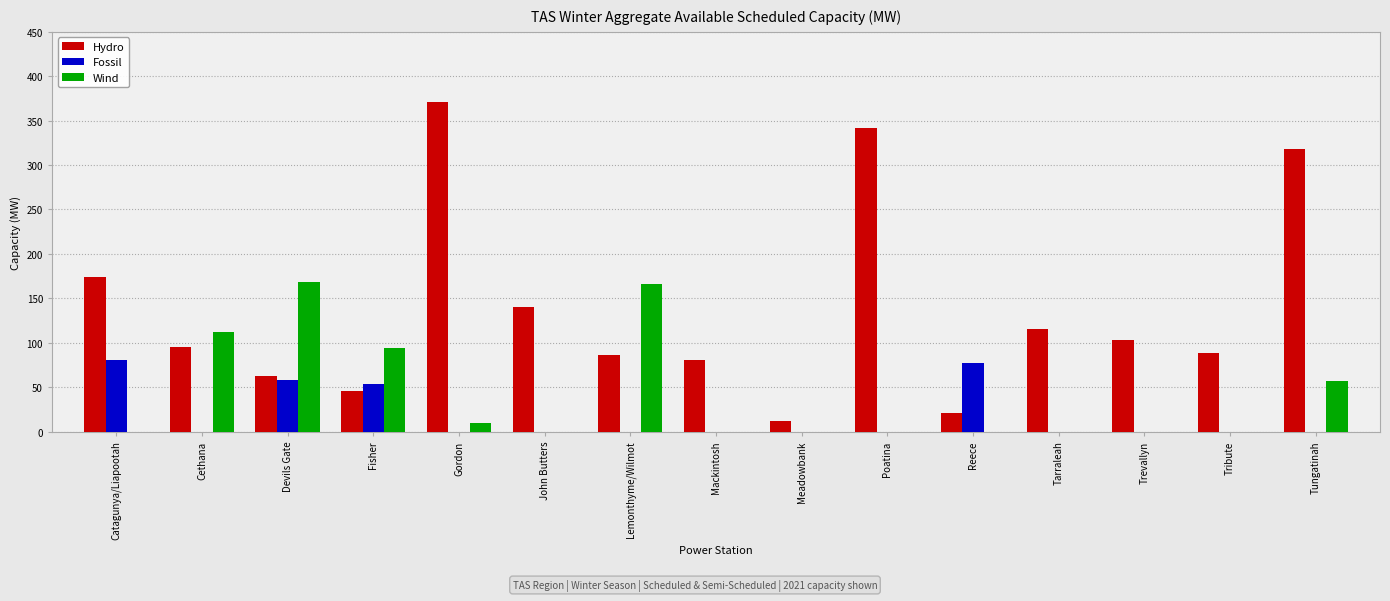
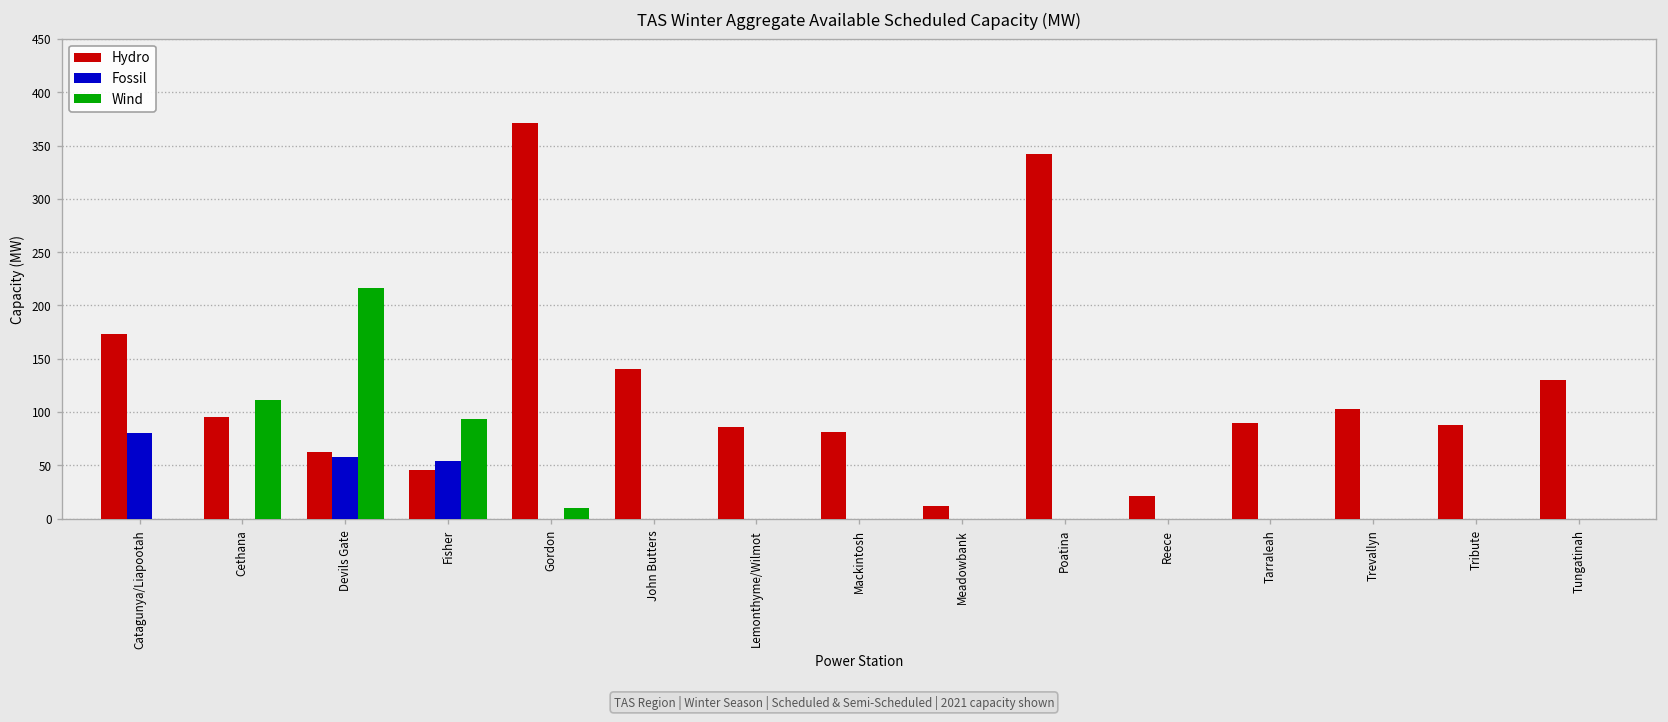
  {
    "Hydro": {
      "Catagunya/Liapootah": 170,
      "Cethana": 100,
      "Devils Gate": 60,
      "Fisher": 50,
      "Gordon": 370,
      "John Butters": 140,
      "Lemonthyme/Wilmot": 90,
      "Mackintosh": 80,
      "Meadowbank": 10,
      "Poatina": 340,
      "Reece": 20,
-     "Tarraleah": 120,
+     "Tarraleah": 90,
      "Trevallyn": 100,
      "Tribute": 90,
-     "Tungatinah": 320
+     "Tungatinah": 130
    },
    "Fossil": {
      "Catagunya/Liapootah": 80,
      "Cethana": 0,
      "Devils Gate": 60,
      "Fisher": 50,
      "Gordon": 0,
      "John Butters": 0,
      "Lemonthyme/Wilmot": 0,
      "Mackintosh": 0,
      "Meadowbank": 0,
      "Poatina": 0,
-     "Reece": 80,
+     "Reece": 0,
      "Tarraleah": 0,
      "Trevallyn": 0,
      "Tribute": 0,
      "Tungatinah": 0
    },
    "Wind": {
      "Catagunya/Liapootah": 0,
      "Cethana": 110,
-     "Devils Gate": 170,
+     "Devils Gate": 220,
      "Fisher": 90,
      "Gordon": 10,
      "John Butters": 0,
-     "Lemonthyme/Wilmot": 170,
+     "Lemonthyme/Wilmot": 0,
      "Mackintosh": 0,
      "Meadowbank": 0,
      "Poatina": 0,
      "Reece": 0,
      "Tarraleah": 0,
      "Trevallyn": 0,
      "Tribute": 0,
-     "Tungatinah": 60
+     "Tungatinah": 0
    }
  }
